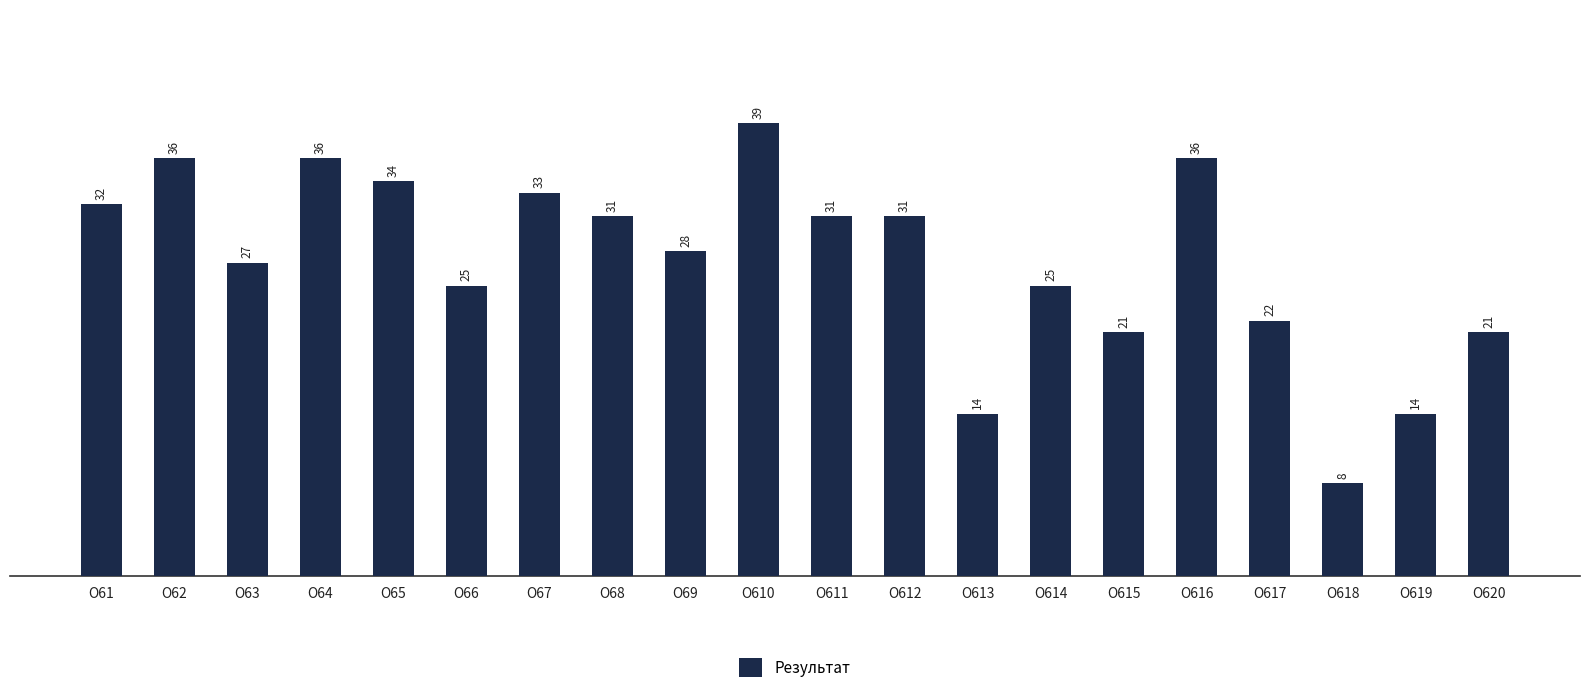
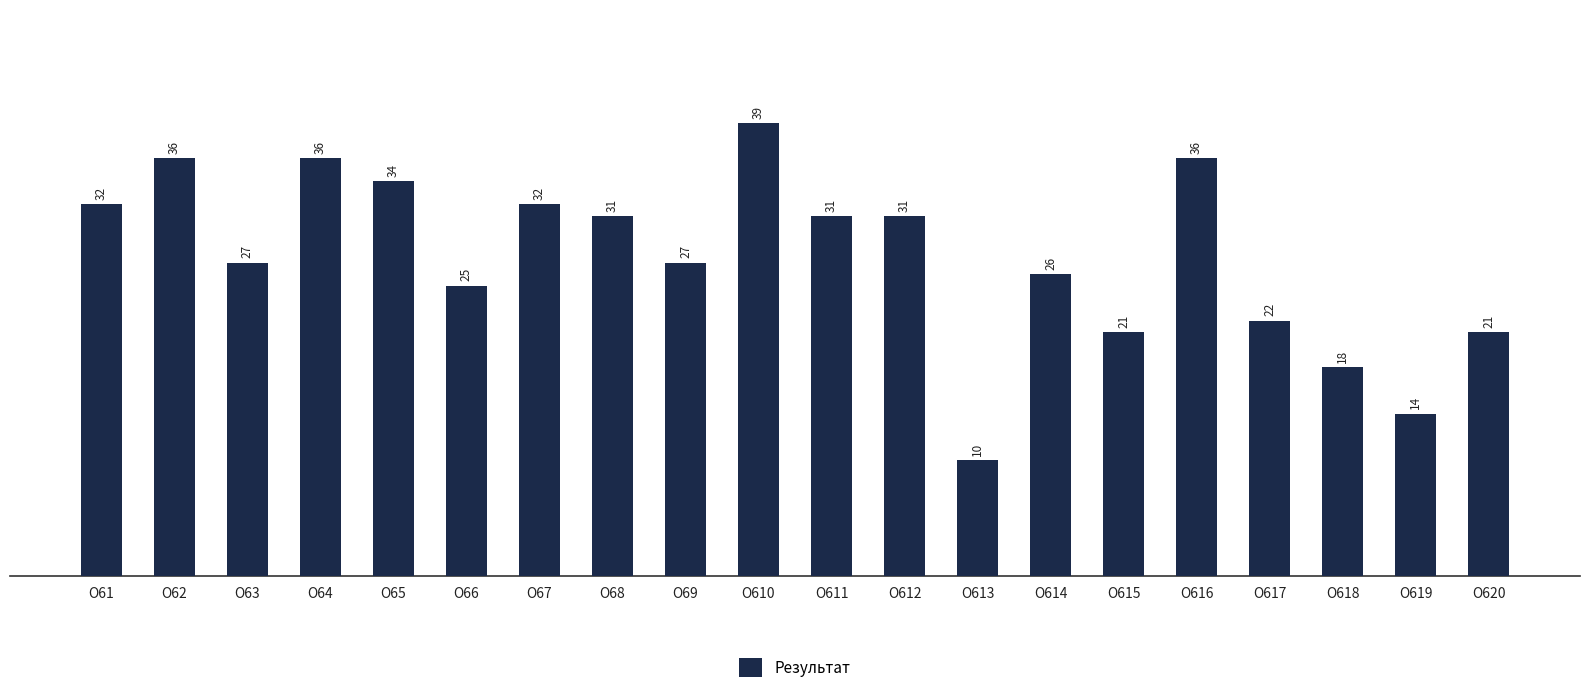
  {
    "О61": 32,
    "О62": 36,
    "О63": 27,
    "О64": 36,
    "О65": 34,
    "О66": 25,
-   "О67": 33,
+   "О67": 32,
    "О68": 31,
-   "О69": 28,
+   "О69": 27,
    "О610": 39,
    "О611": 31,
    "О612": 31,
-   "О613": 14,
-   "О614": 25,
+   "О613": 10,
+   "О614": 26,
    "О615": 21,
    "О616": 36,
    "О617": 22,
-   "О618": 8,
+   "О618": 18,
    "О619": 14,
    "О620": 21
  }
